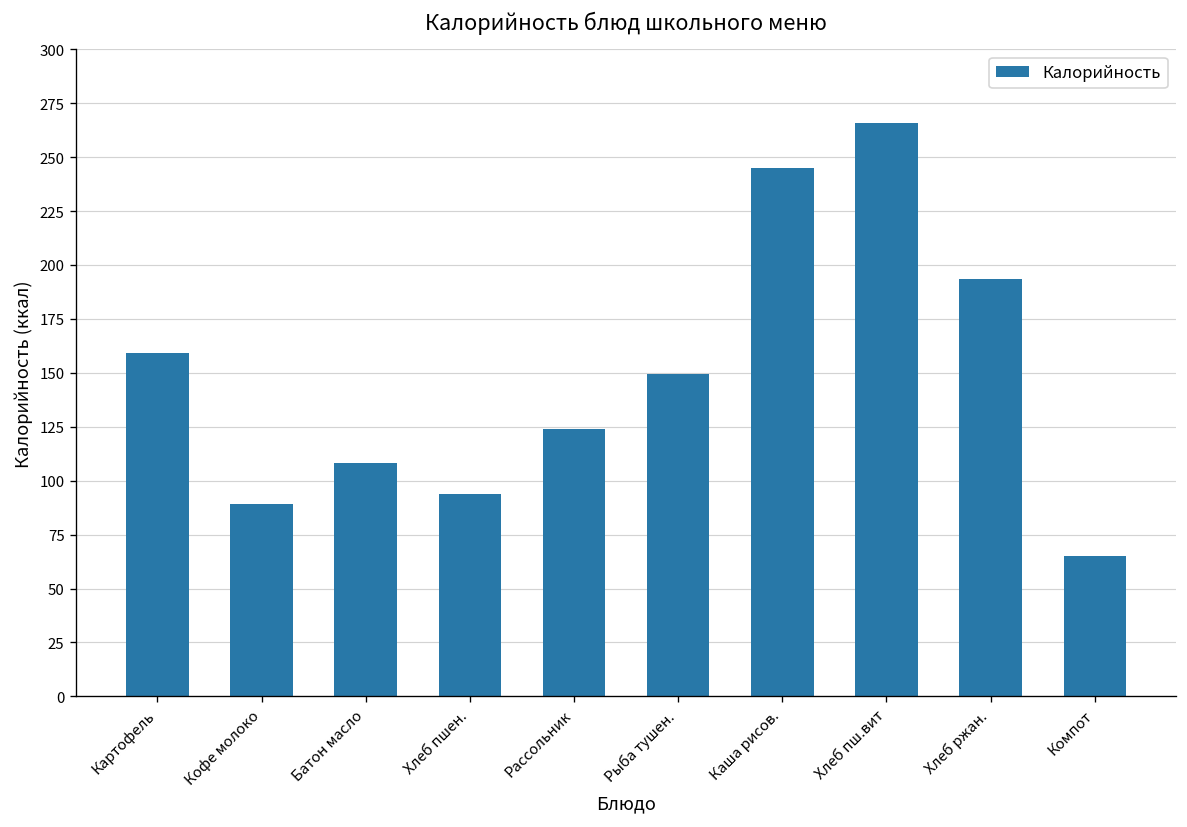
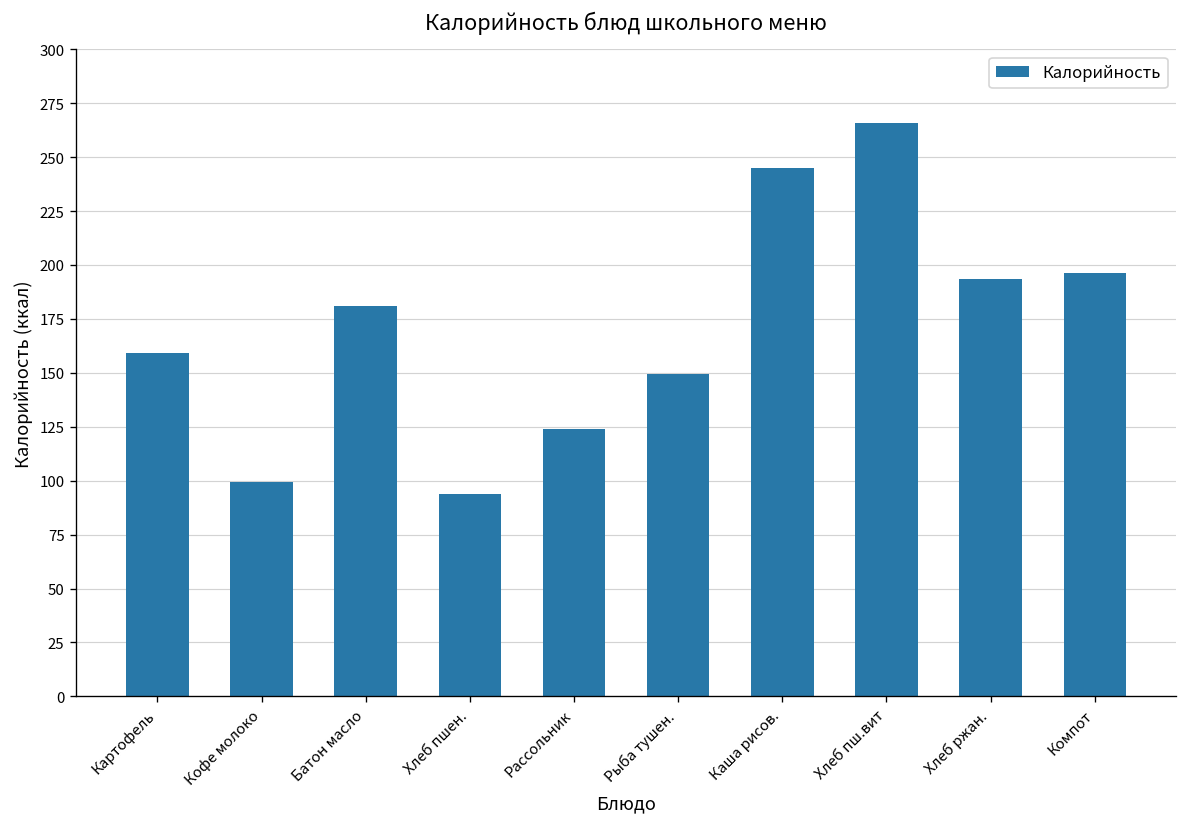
  {
    "Картофель": 159,
-   "Кофе молоко": 89,
-   "Батон масло": 108,
+   "Кофе молоко": 100,
+   "Батон масло": 181,
    "Хлеб пшен.": 94,
    "Рассольник": 124,
    "Рыба тушен.": 149,
    "Каша рисов.": 245,
    "Хлеб пш.вит": 266,
    "Хлеб ржан.": 194,
-   "Компот": 65
+   "Компот": 196
  }
